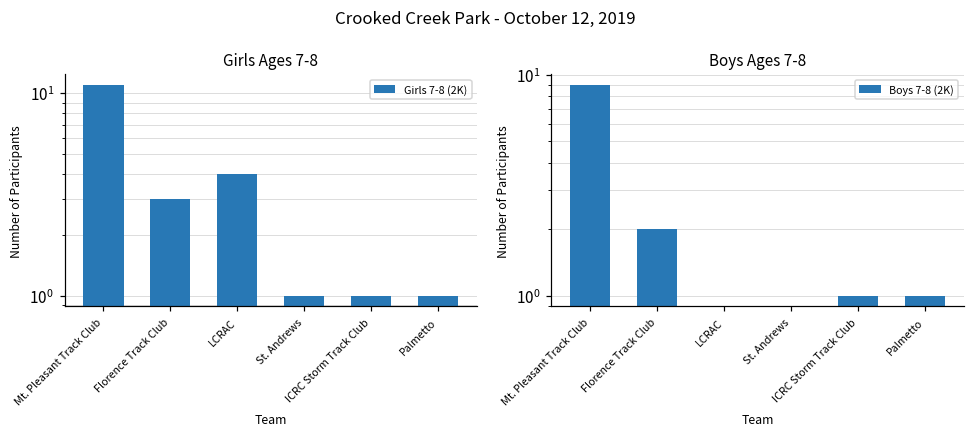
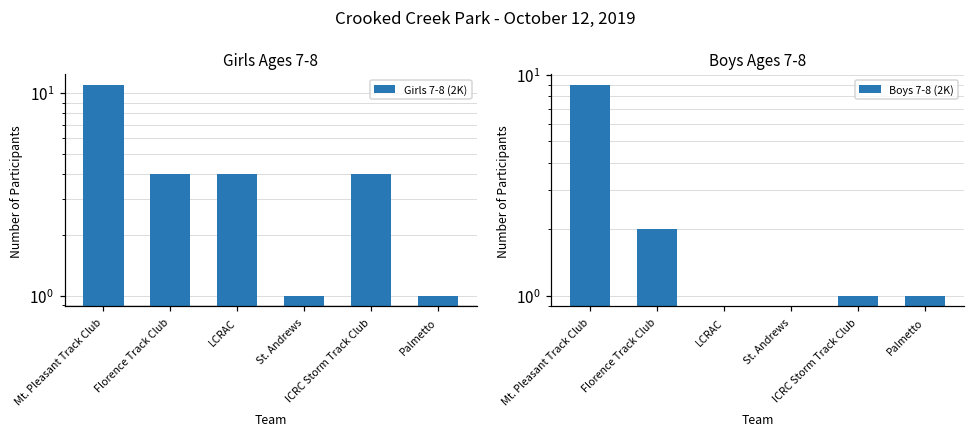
  {
    "Girls Ages 7-8": {
      "Mt. Pleasant Track Club": 11,
-     "Florence Track Club": 3,
+     "Florence Track Club": 4,
      "LCRAC": 4,
      "St. Andrews": 1,
-     "ICRC Storm Track Club": 1,
+     "ICRC Storm Track Club": 4,
      "Palmetto": 1
    },
    "Boys Ages 7-8": {
      "Mt. Pleasant Track Club": 9,
      "Florence Track Club": 2.0,
      "ICRC Storm Track Club": 1.0,
      "Palmetto": 1.0
    }
  }
